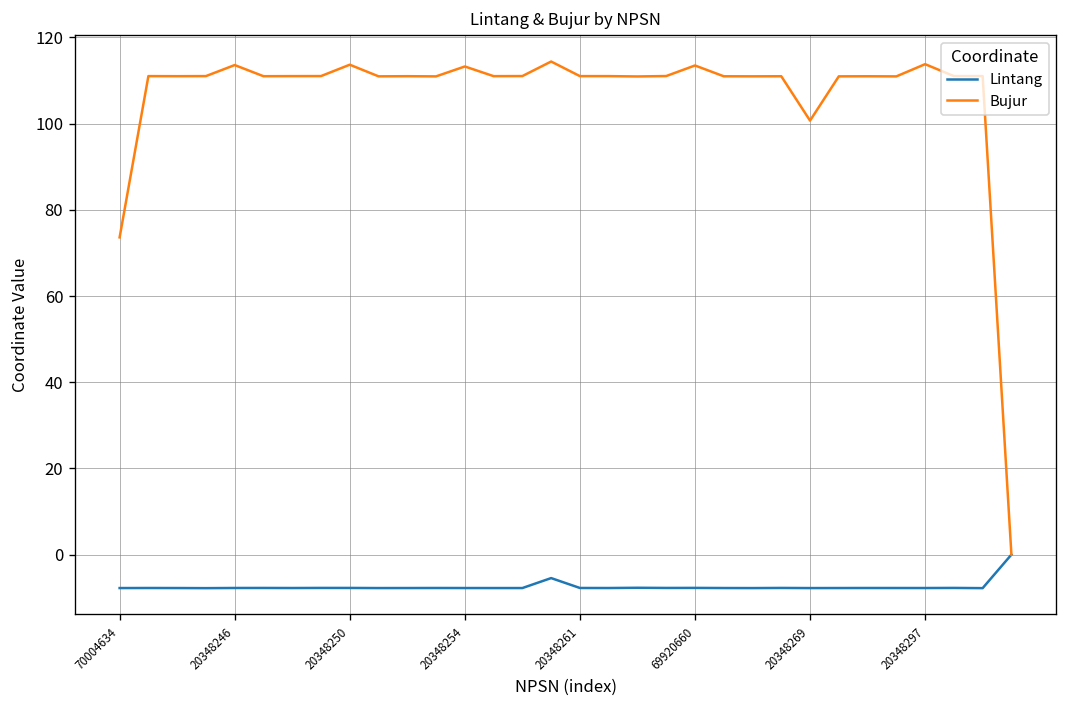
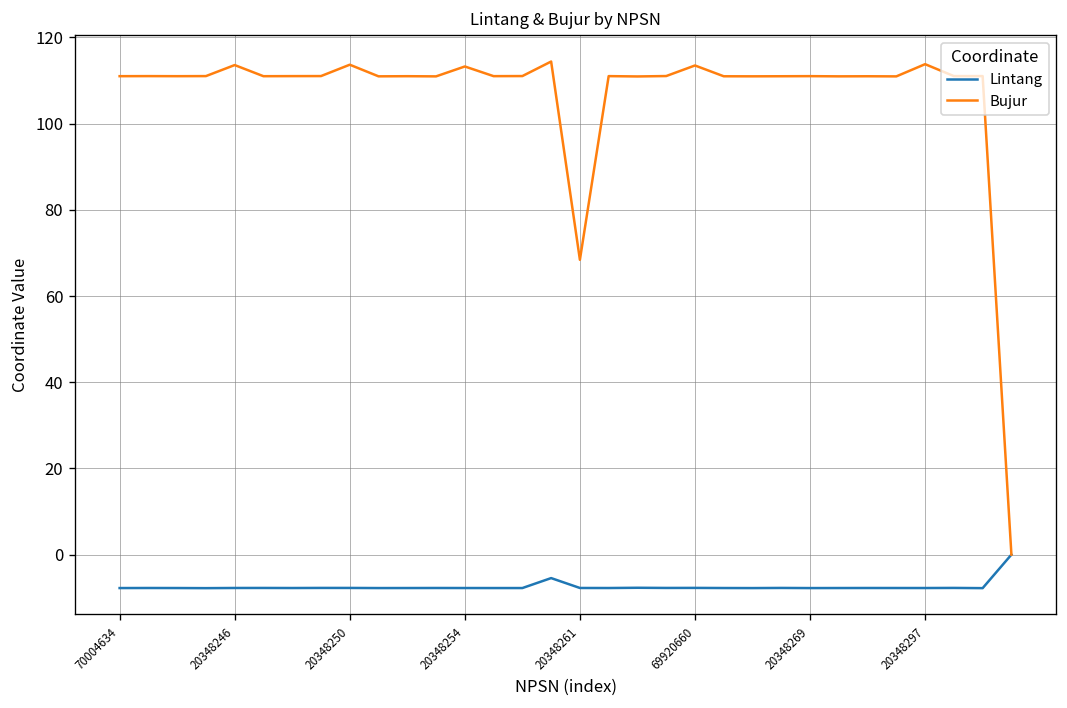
  {
    "Lintang": {
      "70004634": -8,
      "20348246": -8,
      "20348250": -8,
      "20348254": -8,
      "20348261": -8,
      "69920660": -8,
      "20348269": -8,
      "20348297": -8
    },
    "Bujur": {
-     "70004634": 74,
+     "70004634": 111,
      "20348246": 114,
      "20348250": 114,
      "20348254": 113,
-     "20348261": 111,
+     "20348261": 68,
      "69920660": 114,
-     "20348269": 101,
+     "20348269": 111,
      "20348297": 114
    }
  }
